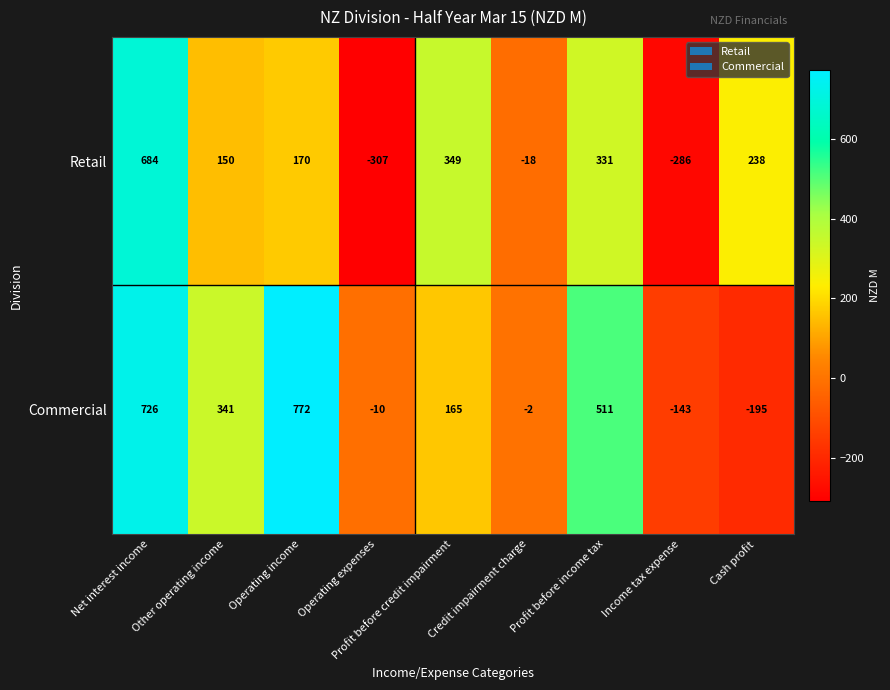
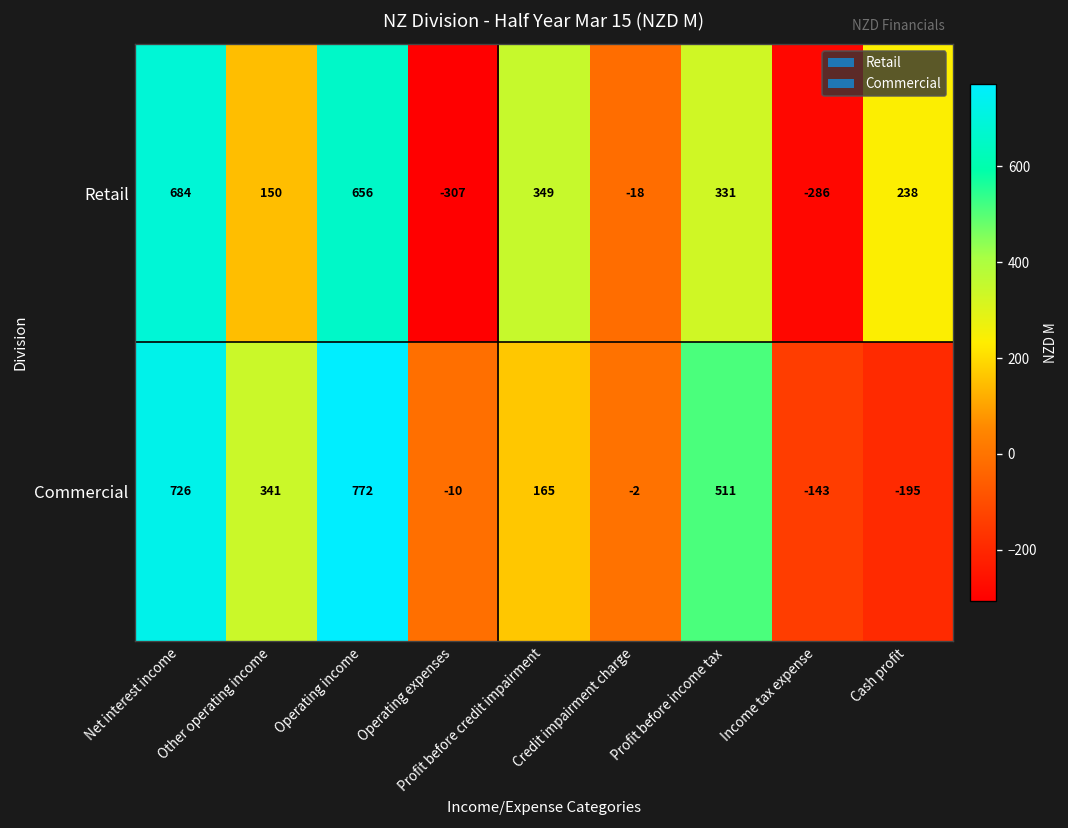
  {
    "Retail": {
      "Net interest income": 684,
      "Other operating income": 150,
-     "Operating income": 170,
+     "Operating income": 656,
      "Operating expenses": -307,
      "Profit before credit impairment": 349,
      "Credit impairment charge": -18,
      "Profit before income tax": 331,
      "Income tax expense": -286,
      "Cash profit": 238
    },
    "Commercial": {
      "Net interest income": 726,
      "Other operating income": 341,
      "Operating income": 772,
      "Operating expenses": -10,
      "Profit before credit impairment": 165,
      "Credit impairment charge": -2,
      "Profit before income tax": 511,
      "Income tax expense": -143,
      "Cash profit": -195
    }
  }
